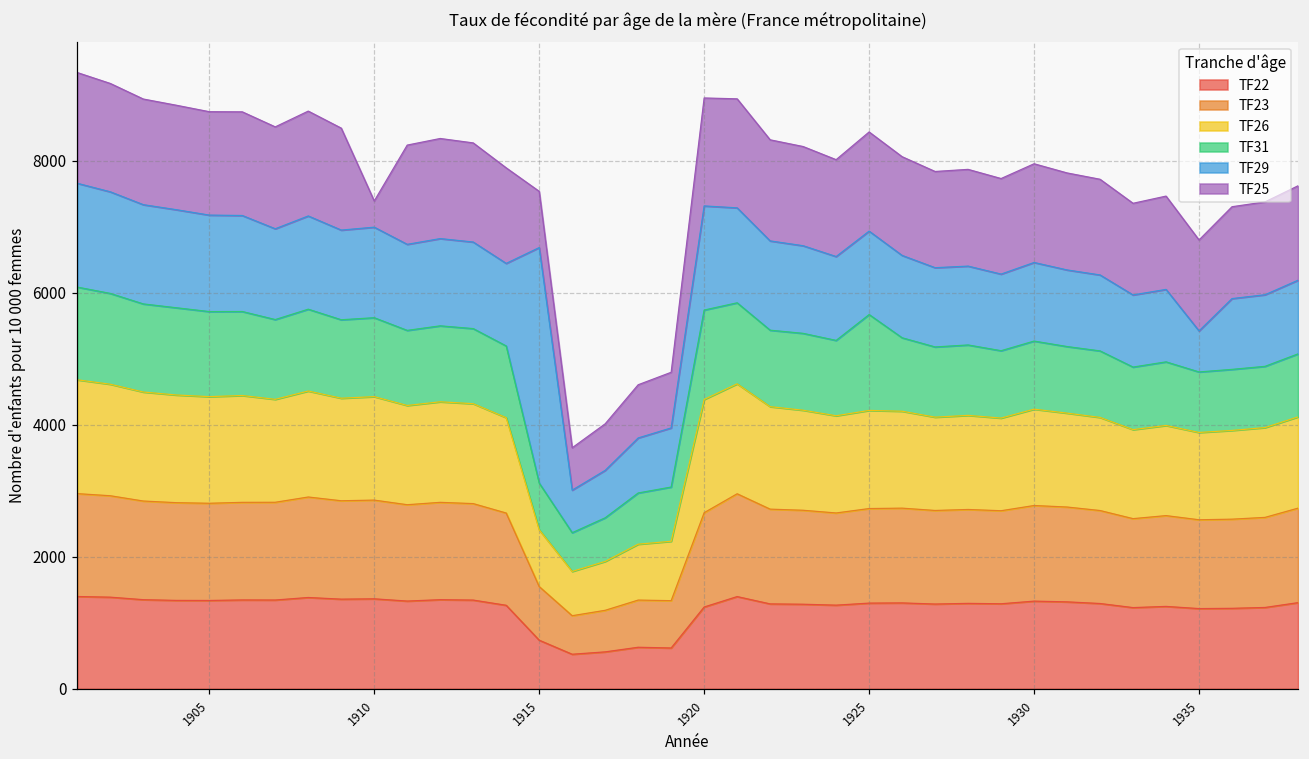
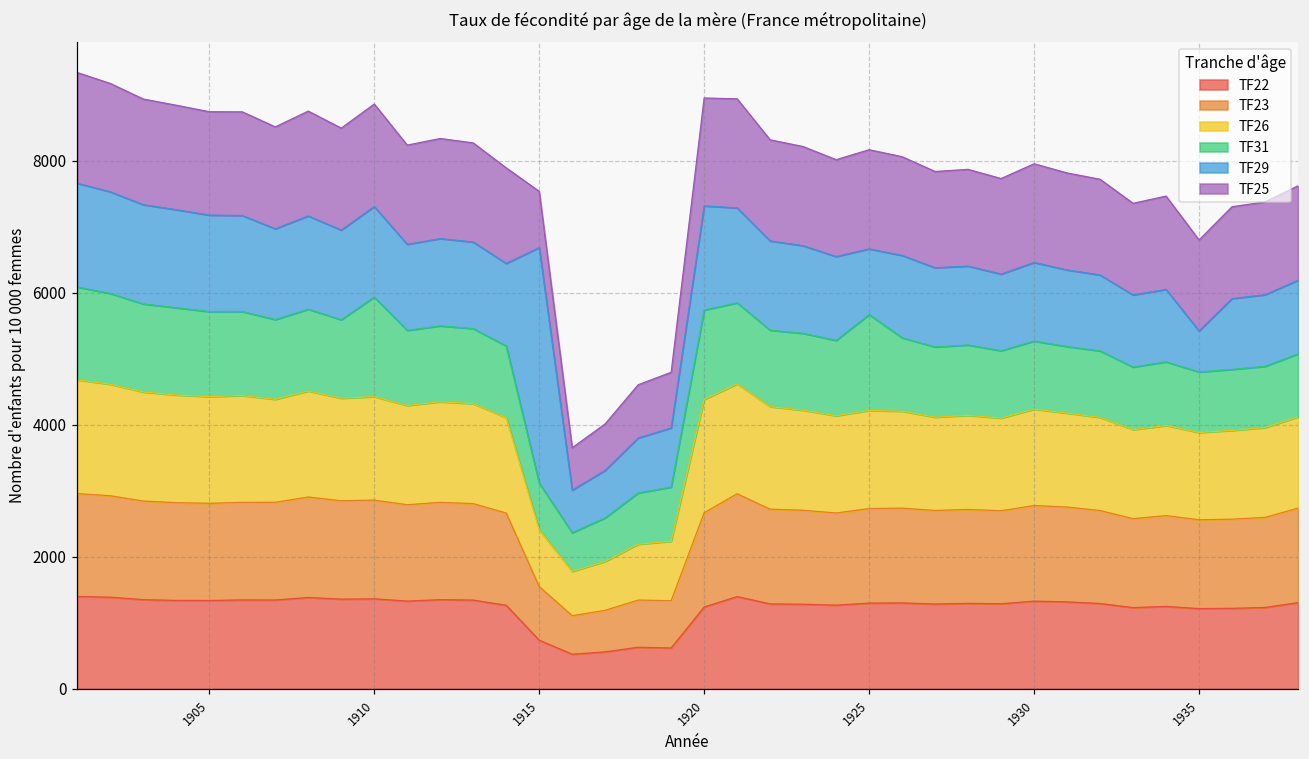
  {
    "TF26": {
      "1905": 1600,
      "1910": 1600,
      "1915": 900,
      "1920": 1700,
      "1925": 1500,
      "1930": 1500,
      "1935": 1300
    },
    "TF31": {
      "1905": 1300,
-     "1910": 1200,
+     "1910": 1500,
      "1915": 700,
      "1920": 1400,
      "1925": 1500,
      "1930": 1000,
      "1935": 900
    },
    "TF29": {
      "1905": 1500,
      "1910": 1400,
      "1915": 3600,
      "1920": 1600,
-     "1925": 1300,
+     "1925": 1000,
      "1930": 1200,
      "1935": 600
    },
    "TF25": {
      "1905": 1600,
-     "1910": 400,
+     "1910": 1600,
      "1915": 900,
      "1920": 1600,
      "1925": 1500,
      "1930": 1500,
      "1935": 1400
    }
  }
